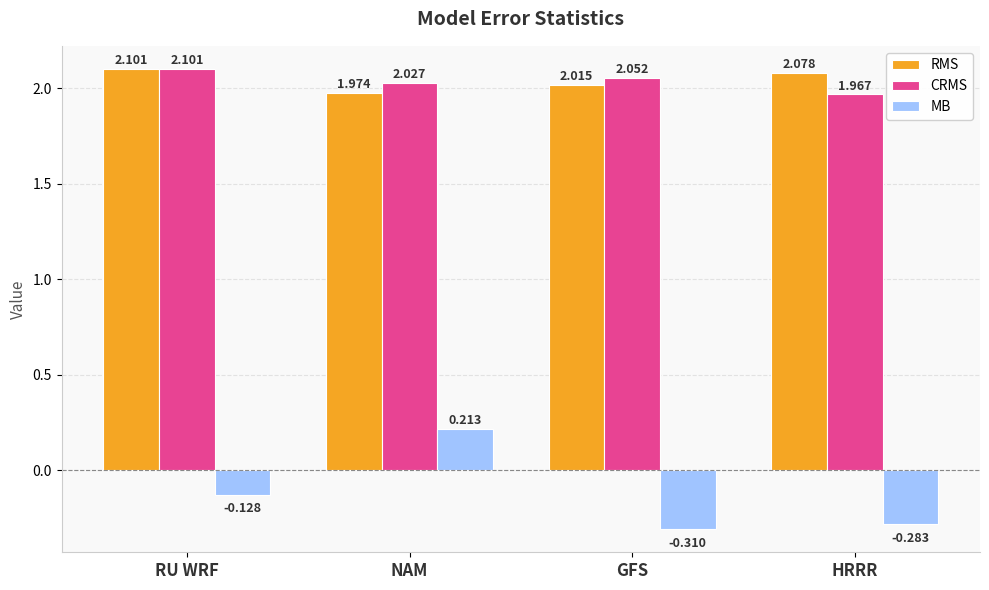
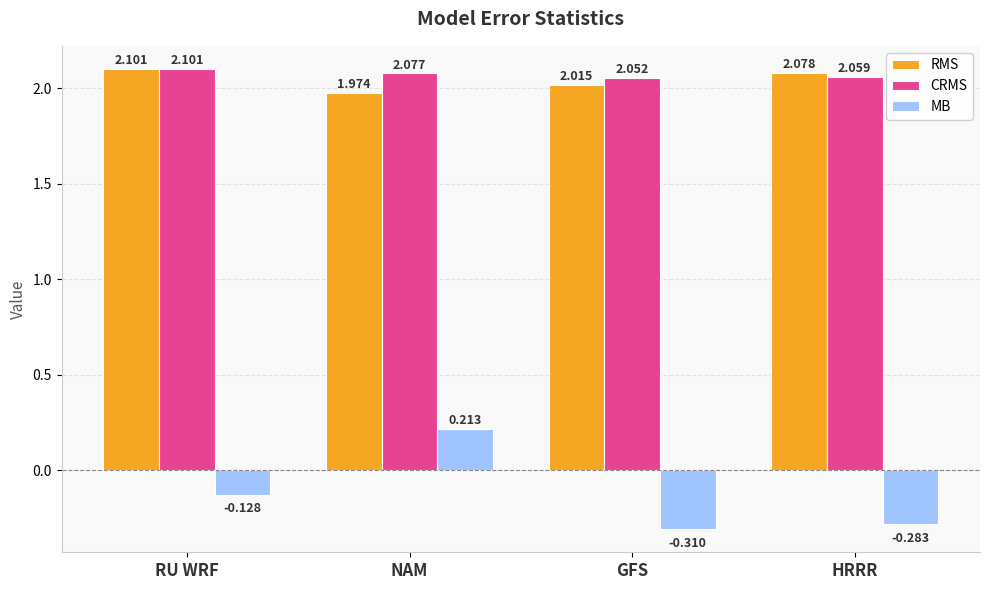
  {
    "RMS": {
      "RU WRF": 2.101,
      "NAM": 1.974,
      "GFS": 2.015,
      "HRRR": 2.078
    },
    "CRMS": {
      "RU WRF": 2.101,
-     "NAM": 2.027,
+     "NAM": 2.077,
      "GFS": 2.052,
-     "HRRR": 1.967
+     "HRRR": 2.059
    },
    "MB": {
      "RU WRF": -0.128,
      "NAM": 0.213,
      "GFS": -0.310,
      "HRRR": -0.283
    }
  }
